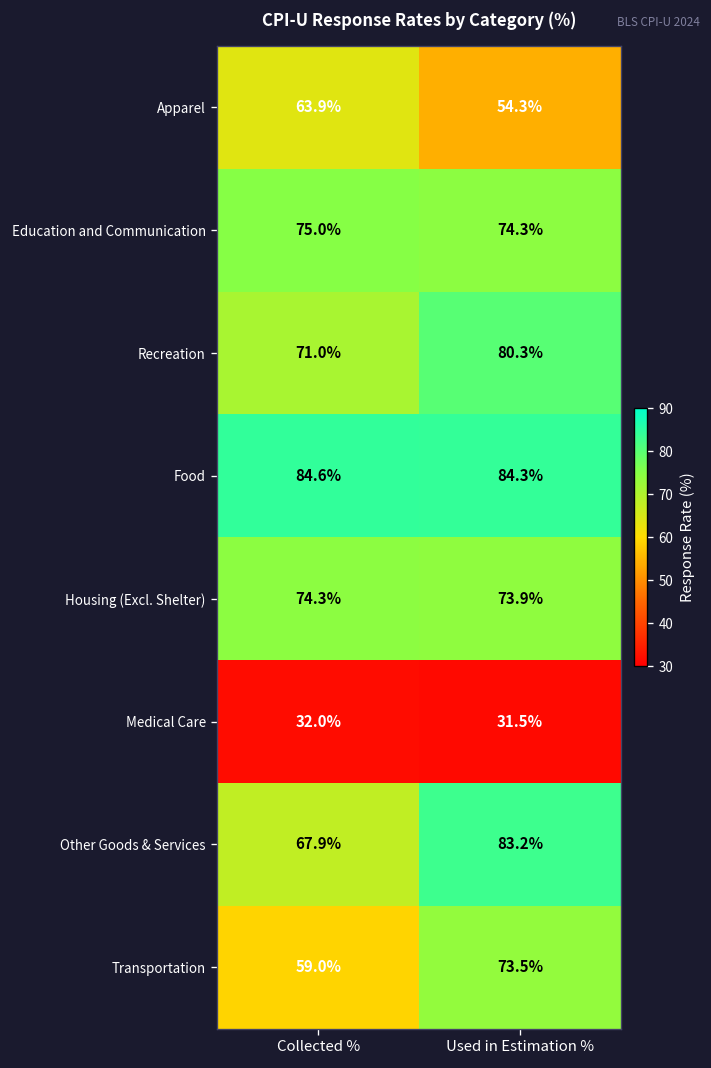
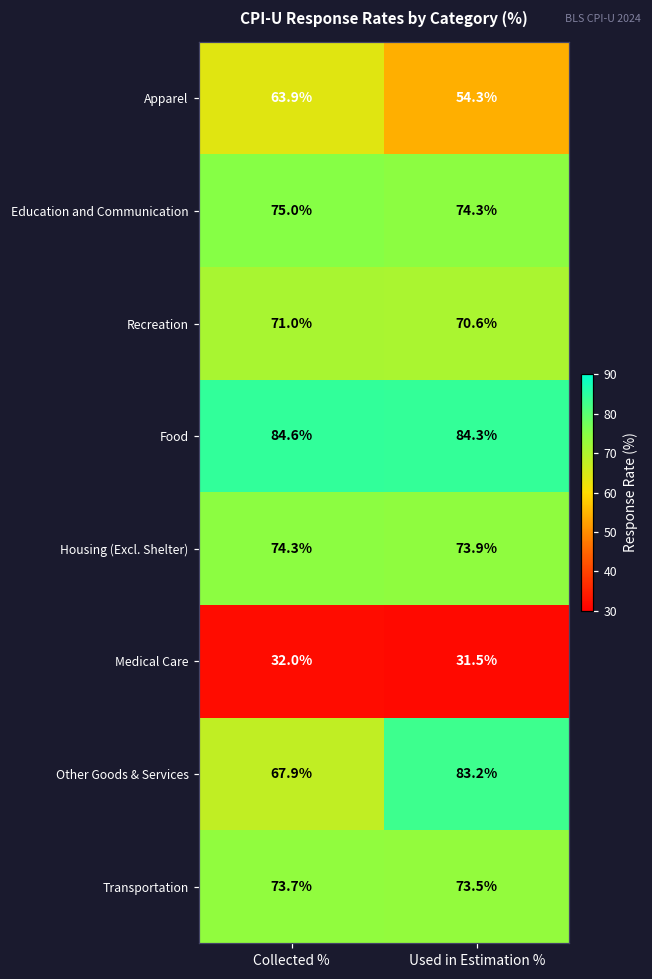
  {
    "Apparel": {
      "Collected %": "63.9%",
      "Used in Estimation %": "54.3%"
    },
    "Education and Communication": {
      "Collected %": "75.0%",
      "Used in Estimation %": "74.3%"
    },
    "Recreation": {
      "Collected %": "71.0%",
-     "Used in Estimation %": "80.3%"
+     "Used in Estimation %": "70.6%"
    },
    "Food": {
      "Collected %": "84.6%",
      "Used in Estimation %": "84.3%"
    },
    "Housing (Excl. Shelter)": {
      "Collected %": "74.3%",
      "Used in Estimation %": "73.9%"
    },
    "Medical Care": {
      "Collected %": "32.0%",
      "Used in Estimation %": "31.5%"
    },
    "Other Goods & Services": {
      "Collected %": "67.9%",
      "Used in Estimation %": "83.2%"
    },
    "Transportation": {
-     "Collected %": "59.0%",
+     "Collected %": "73.7%",
      "Used in Estimation %": "73.5%"
    }
  }
